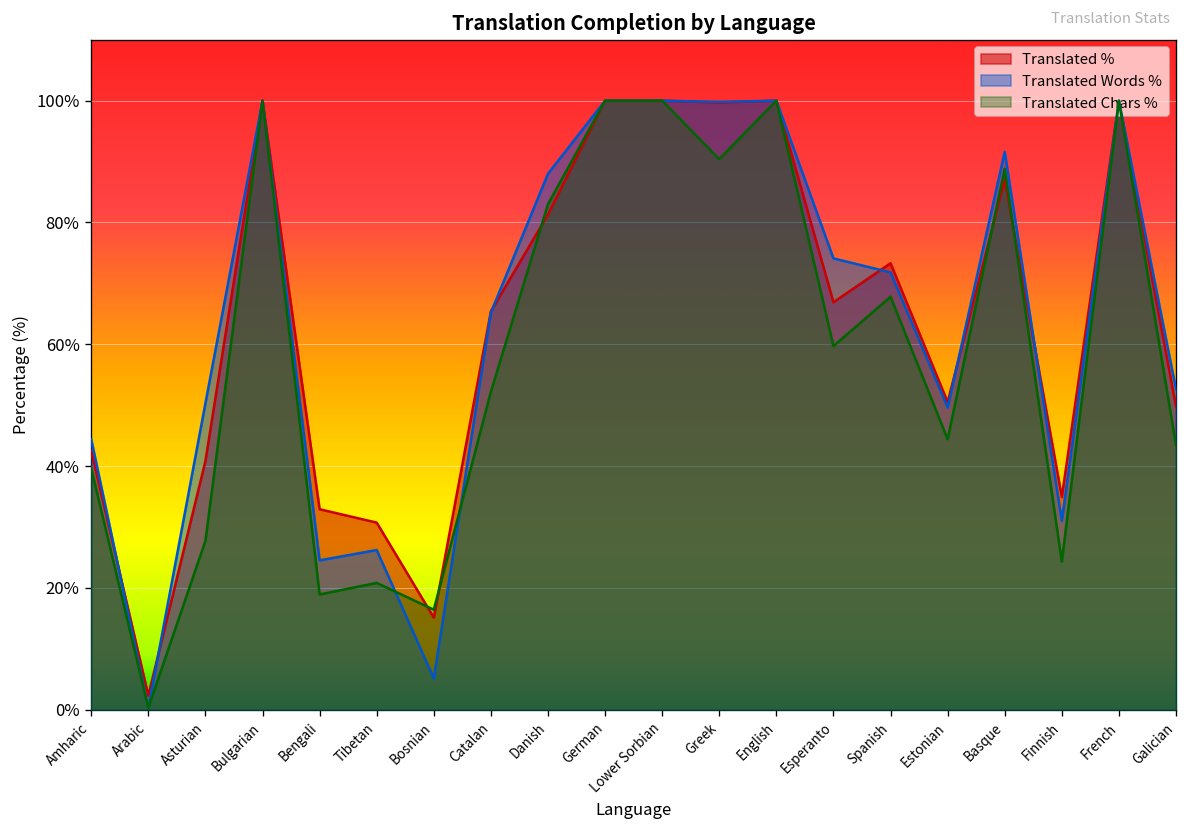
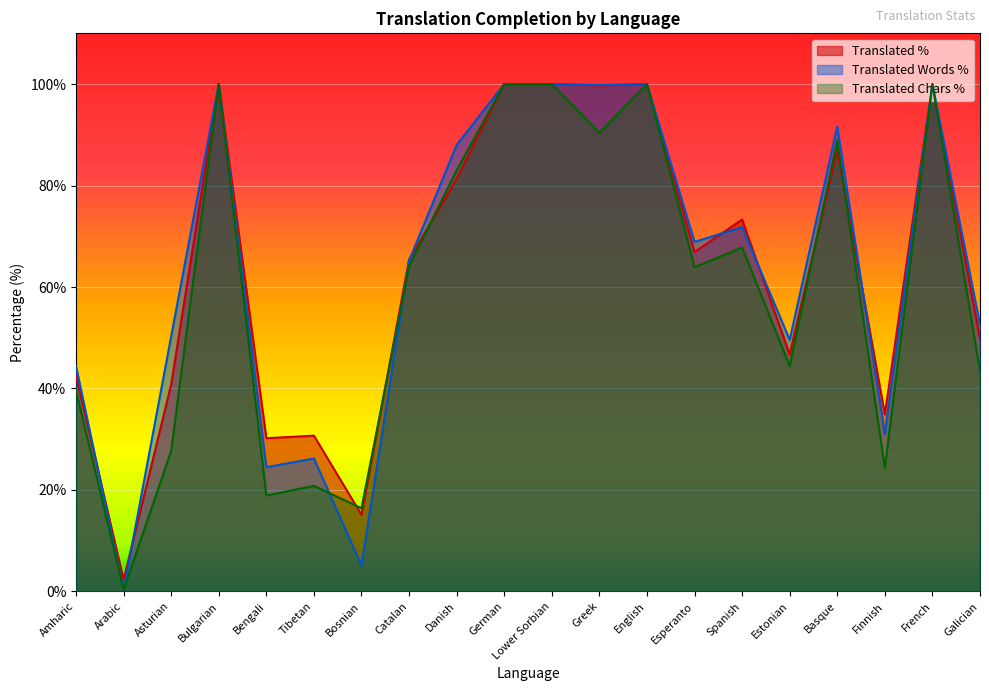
  {
    "Translated %": {
      "Amharic": "43%",
      "Arabic": "2%",
      "Asturian": "41%",
-     "Bengali": "33%",
+     "Bengali": "30%",
      "Tibetan": "31%",
      "Bosnian": "15%",
      "Danish": "81%",
      "Esperanto": "67%",
      "Spanish": "73%",
-     "Estonian": "51%",
+     "Estonian": "47%",
      "Basque": "87%",
      "Finnish": "35%",
      "Galician": "50%"
    },
    "Translated Words %": {
      "Amharic": "44%",
      "Asturian": "50%",
      "Bengali": "25%",
      "Tibetan": "26%",
      "Bosnian": "5%",
      "Danish": "88%",
-     "Esperanto": "74%",
+     "Esperanto": "69%",
      "Spanish": "72%",
      "Estonian": "50%",
      "Basque": "92%",
      "Finnish": "31%",
      "Galician": "53%"
    },
    "Translated Chars %": {
      "Amharic": "40%",
      "Asturian": "28%",
      "Bengali": "19%",
      "Tibetan": "21%",
      "Bosnian": "16%",
-     "Catalan": "52%",
+     "Catalan": "64%",
      "Danish": "83%",
      "Greek": "90%",
-     "Esperanto": "60%",
+     "Esperanto": "64%",
      "Spanish": "68%",
      "Estonian": "44%",
      "Basque": "89%",
      "Finnish": "24%",
      "Galician": "43%"
    }
  }
